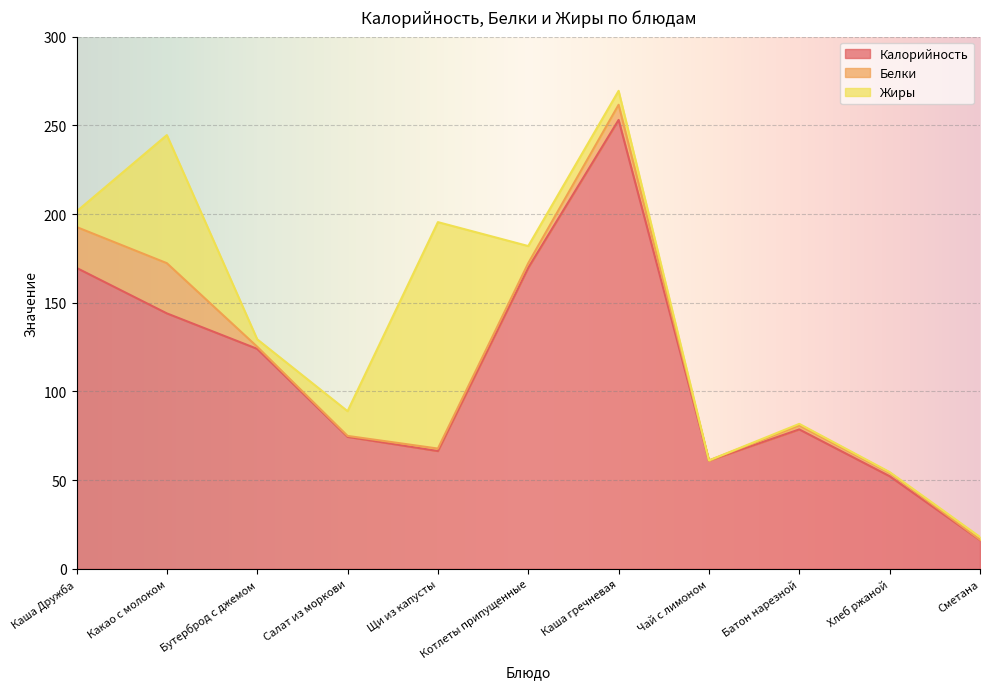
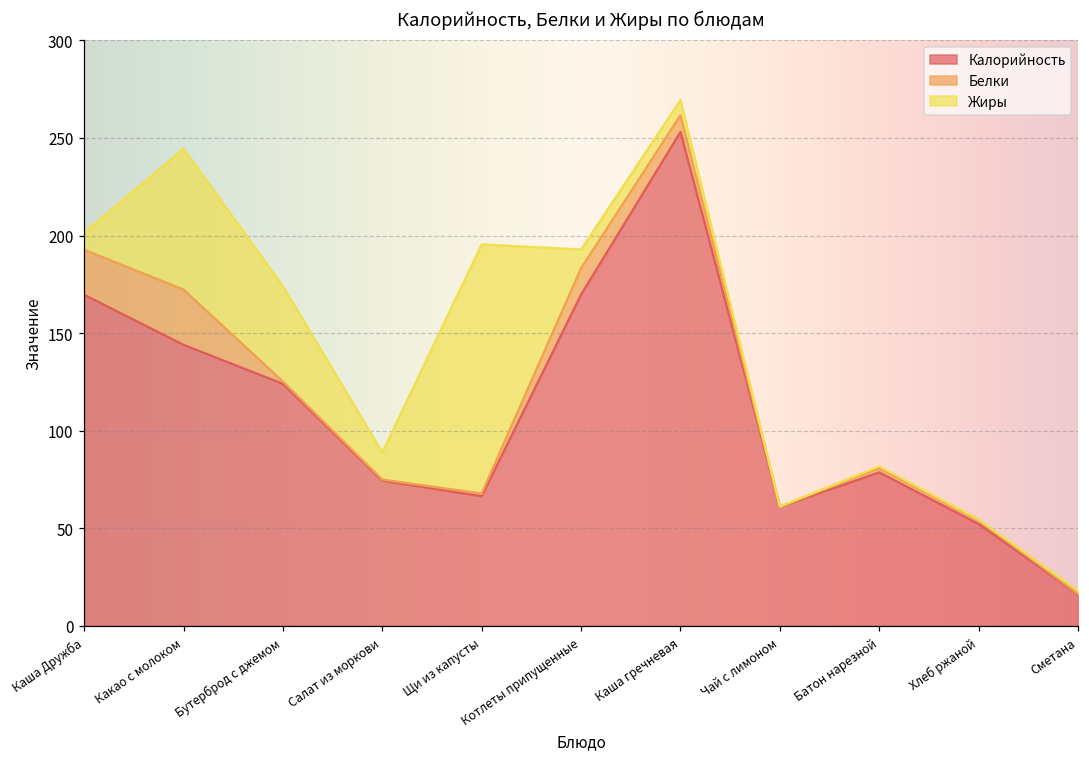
  {
    "Калорийность": {
      "Каша Дружба": 170,
      "Какао с молоком": 144,
      "Котлеты припущенные": 170,
      "Каша гречневая": 253,
      "Батон нарезной": 79,
      "Хлеб ржаной": 52
    },
    "Белки": {
      "Каша Дружба": 23,
      "Какао с молоком": 28,
-     "Котлеты припущенные": 3,
+     "Котлеты припущенные": 14,
      "Каша гречневая": 9
    },
    "Жиры": {
      "Каша Дружба": 9,
      "Какао с молоком": 72,
-     "Бутерброд с джемом": 4,
+     "Бутерброд с джемом": 49,
      "Салат из моркови": 14,
      "Щи из капусты": 128,
      "Котлеты припущенные": 10,
      "Каша гречневая": 8,
      "Сметана": 2
    }
  }
